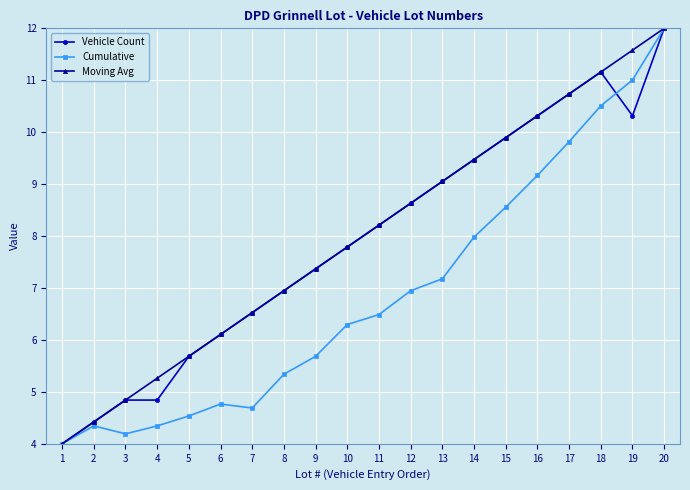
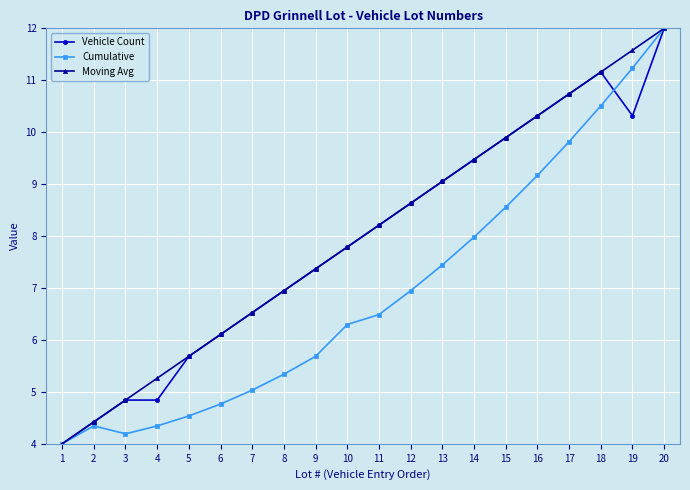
  {
    "Cumulative": {
      "2": 4.3,
      "3": 4.2,
      "4": 4.3,
      "5": 4.5,
      "6": 4.8,
-     "7": 4.7,
+     "7": 5.0,
      "8": 5.3,
      "9": 5.7,
      "10": 6.3,
      "11": 6.5,
      "12": 6.9,
-     "13": 7.2,
+     "13": 7.4,
      "14": 8.0,
      "15": 8.6,
      "16": 9.2,
      "17": 9.8,
      "18": 10.5,
-     "19": 11.0
+     "19": 11.2
    }
  }
